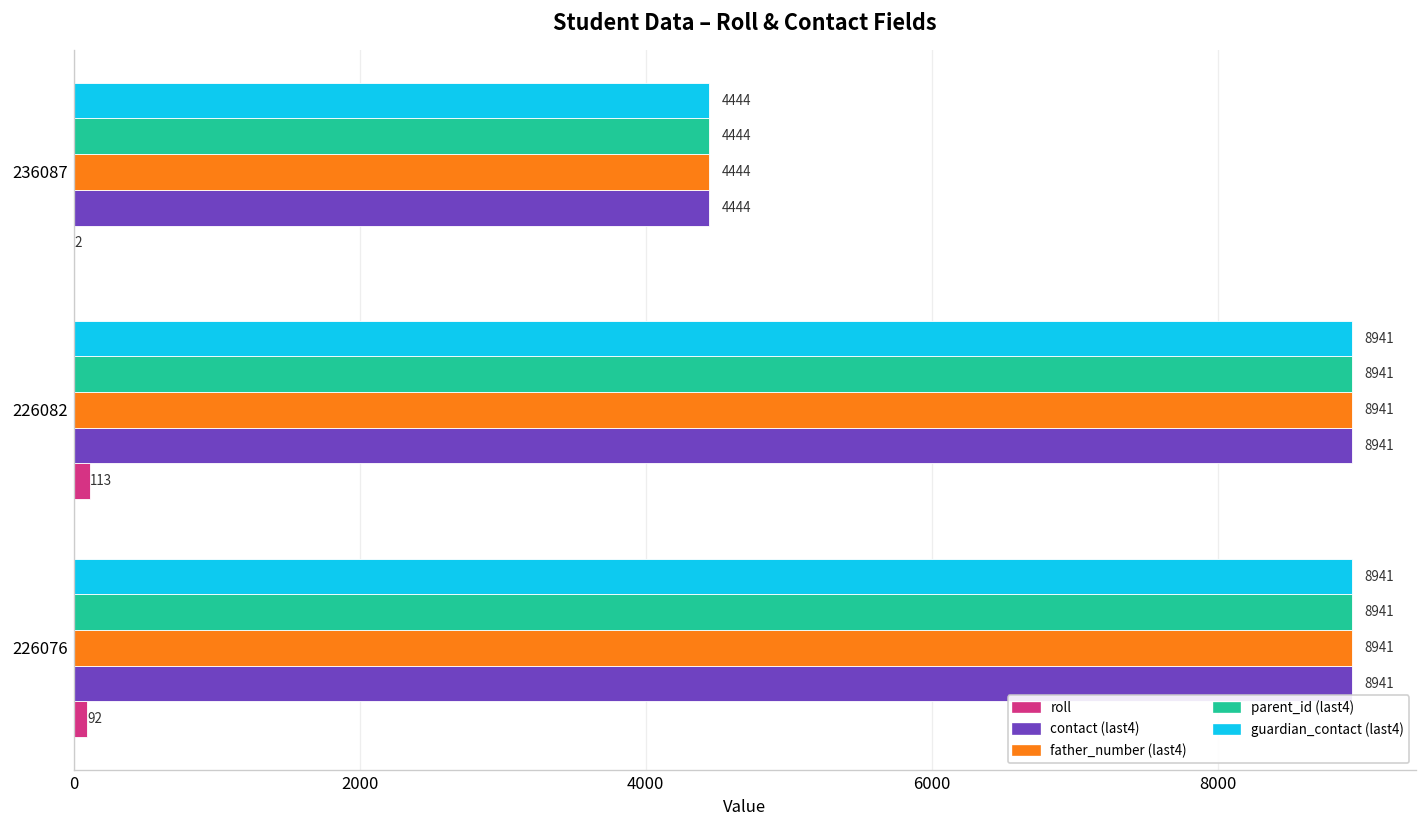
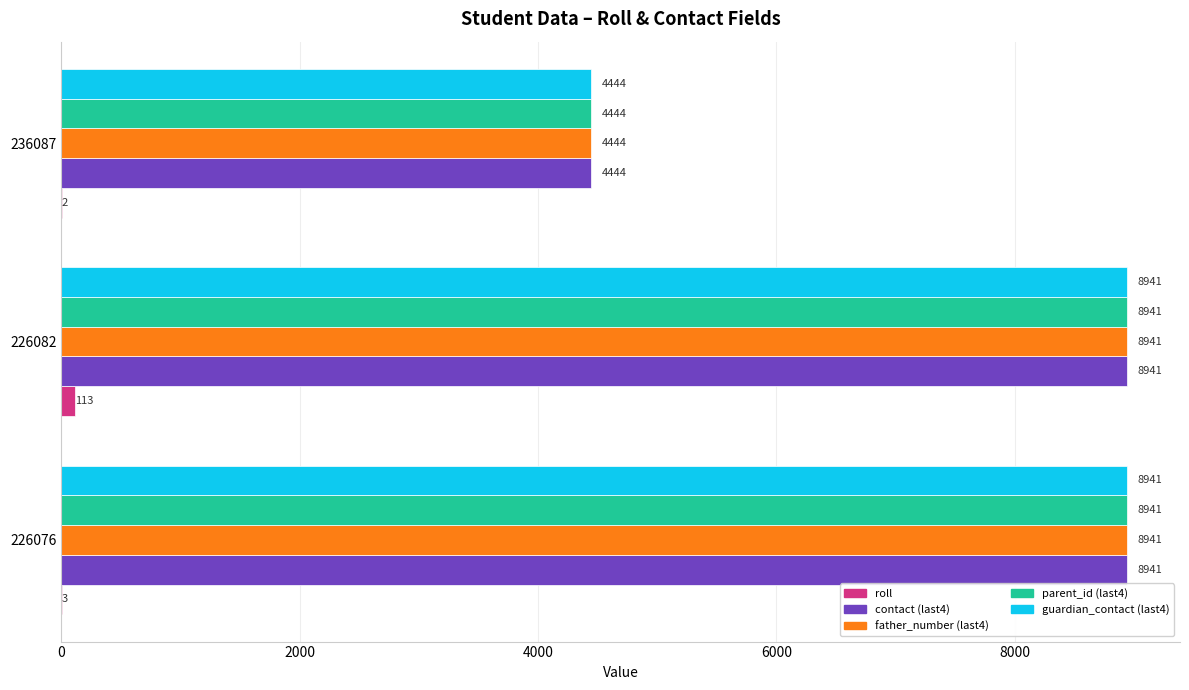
  {
    "roll": {
      "236087": 2,
      "226082": 113,
-     "226076": 92
+     "226076": 3
    },
    "contact (last4)": {
      "236087": 4444,
      "226082": 8941,
      "226076": 8941
    },
    "father_number (last4)": {
      "236087": 4444,
      "226082": 8941,
      "226076": 8941
    },
    "parent_id (last4)": {
      "236087": 4444,
      "226082": 8941,
      "226076": 8941
    },
    "guardian_contact (last4)": {
      "236087": 4444,
      "226082": 8941,
      "226076": 8941
    }
  }
